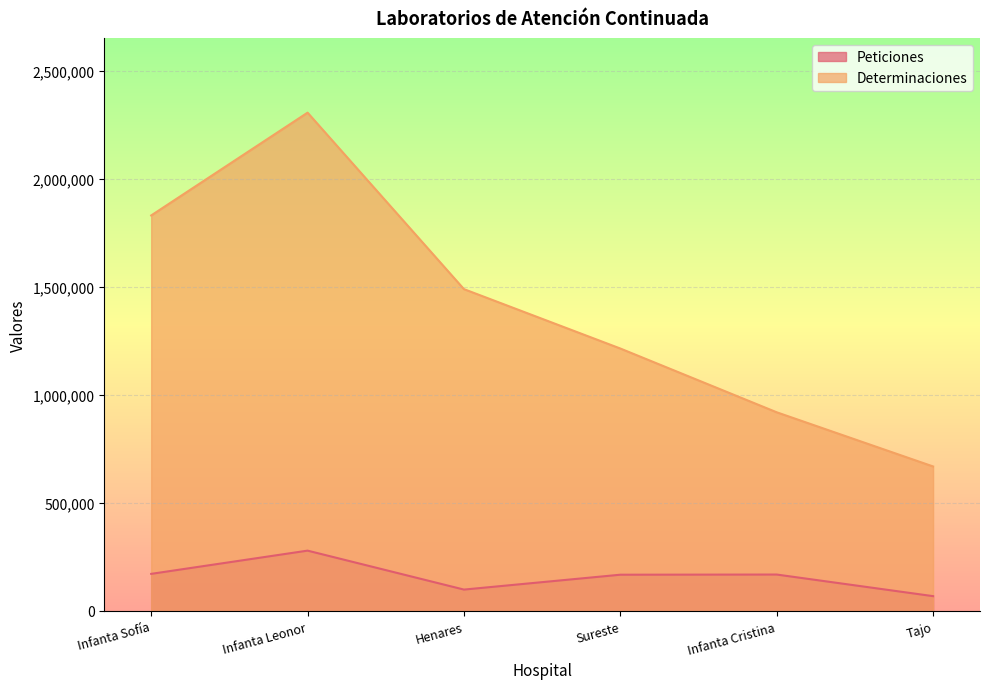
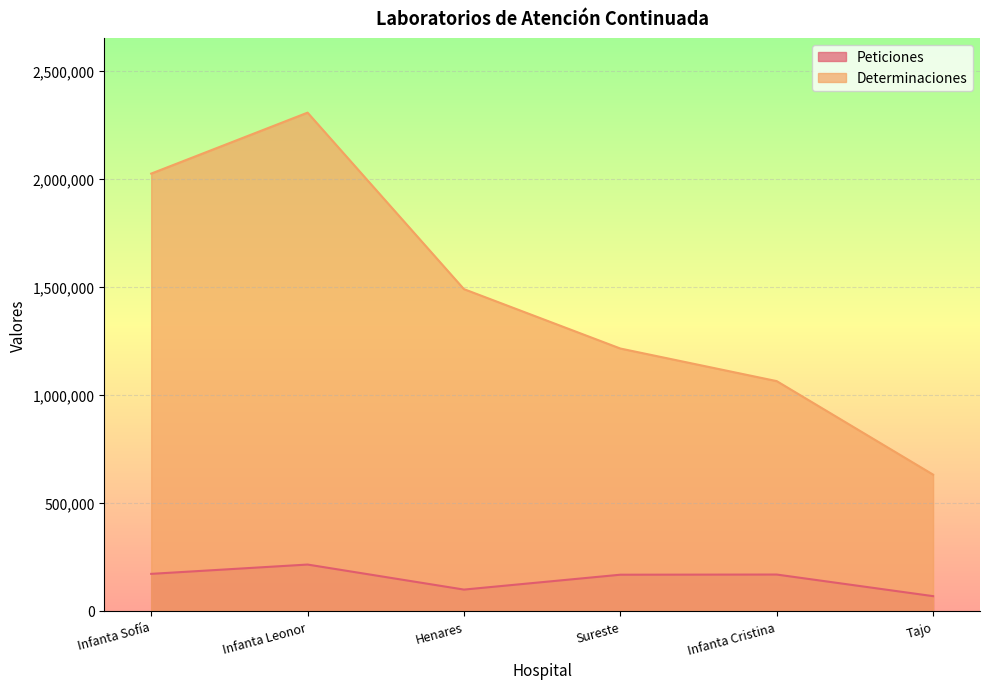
  {
    "Peticiones": {
      "Infanta Sofía": "170,000",
-     "Infanta Leonor": "280,000",
+     "Infanta Leonor": "210,000",
      "Henares": "100,000",
      "Sureste": "170,000",
      "Infanta Cristina": "170,000",
      "Tajo": "70,000"
    },
    "Determinaciones": {
-     "Infanta Sofía": "1,830,000",
+     "Infanta Sofía": "2,020,000",
      "Infanta Leonor": "2,310,000",
      "Henares": "1,490,000",
      "Sureste": "1,210,000",
-     "Infanta Cristina": "920,000",
-     "Tajo": "670,000"
+     "Infanta Cristina": "1,060,000",
+     "Tajo": "630,000"
    }
  }
